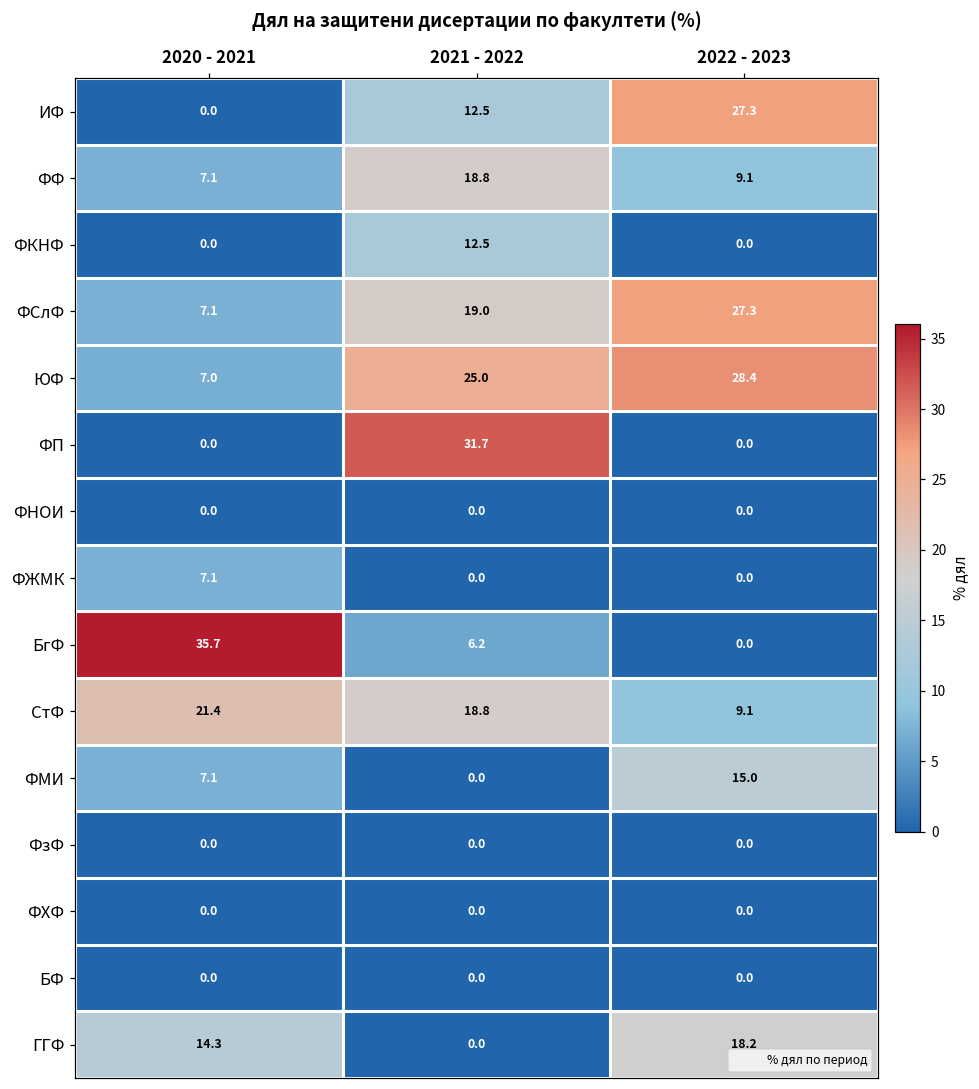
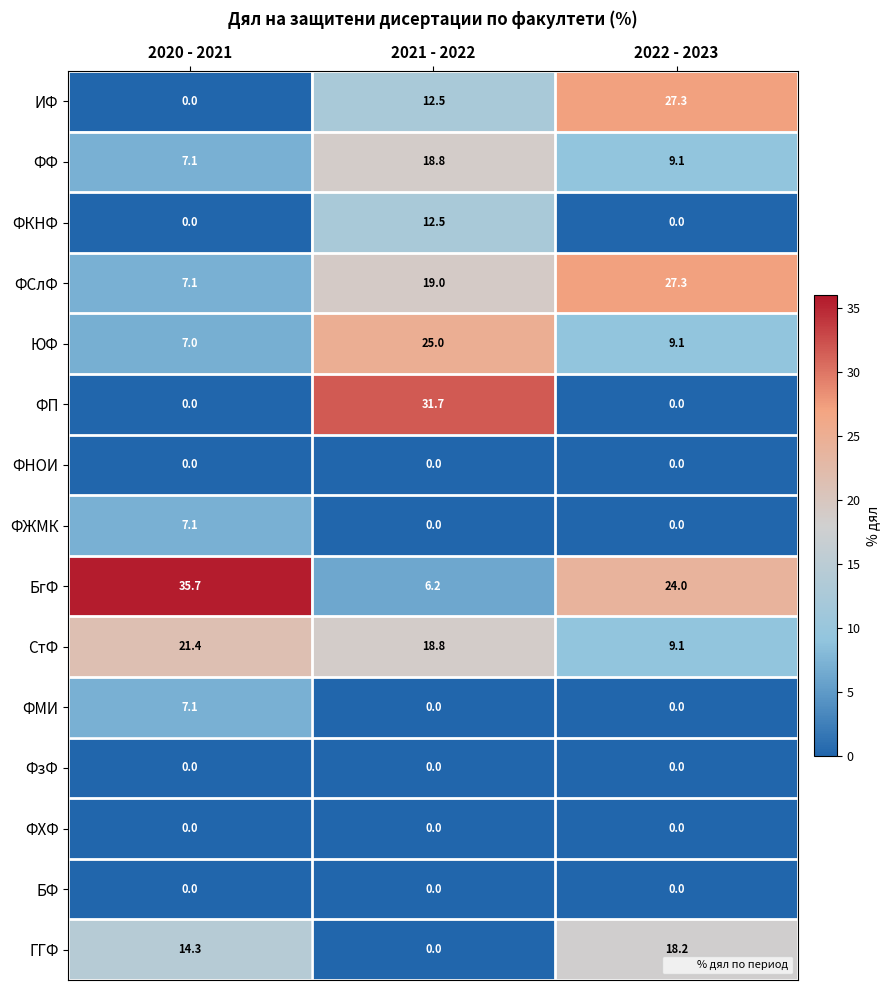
  {
    "ИФ": {
      "2020 - 2021": 0.0,
      "2021 - 2022": 12.5,
      "2022 - 2023": 27.3
    },
    "ФФ": {
      "2020 - 2021": 7.1,
      "2021 - 2022": 18.8,
      "2022 - 2023": 9.1
    },
    "ФКНФ": {
      "2020 - 2021": 0.0,
      "2021 - 2022": 12.5,
      "2022 - 2023": 0.0
    },
    "ФСлФ": {
      "2020 - 2021": 7.1,
      "2021 - 2022": 19.0,
      "2022 - 2023": 27.3
    },
    "ЮФ": {
      "2020 - 2021": 7.0,
      "2021 - 2022": 25.0,
-     "2022 - 2023": 28.4
+     "2022 - 2023": 9.1
    },
    "ФП": {
      "2020 - 2021": 0.0,
      "2021 - 2022": 31.7,
      "2022 - 2023": 0.0
    },
    "ФНОИ": {
      "2020 - 2021": 0.0,
      "2021 - 2022": 0.0,
      "2022 - 2023": 0.0
    },
    "ФЖМК": {
      "2020 - 2021": 7.1,
      "2021 - 2022": 0.0,
      "2022 - 2023": 0.0
    },
    "БгФ": {
      "2020 - 2021": 35.7,
      "2021 - 2022": 6.2,
-     "2022 - 2023": 0.0
+     "2022 - 2023": 24.0
    },
    "СтФ": {
      "2020 - 2021": 21.4,
      "2021 - 2022": 18.8,
      "2022 - 2023": 9.1
    },
    "ФМИ": {
      "2020 - 2021": 7.1,
      "2021 - 2022": 0.0,
-     "2022 - 2023": 15.0
+     "2022 - 2023": 0.0
    },
    "ФзФ": {
      "2020 - 2021": 0.0,
      "2021 - 2022": 0.0,
      "2022 - 2023": 0.0
    },
    "ФХФ": {
      "2020 - 2021": 0.0,
      "2021 - 2022": 0.0,
      "2022 - 2023": 0.0
    },
    "БФ": {
      "2020 - 2021": 0.0,
      "2021 - 2022": 0.0,
      "2022 - 2023": 0.0
    },
    "ГГФ": {
      "2020 - 2021": 14.3,
      "2021 - 2022": 0.0
    }
  }
